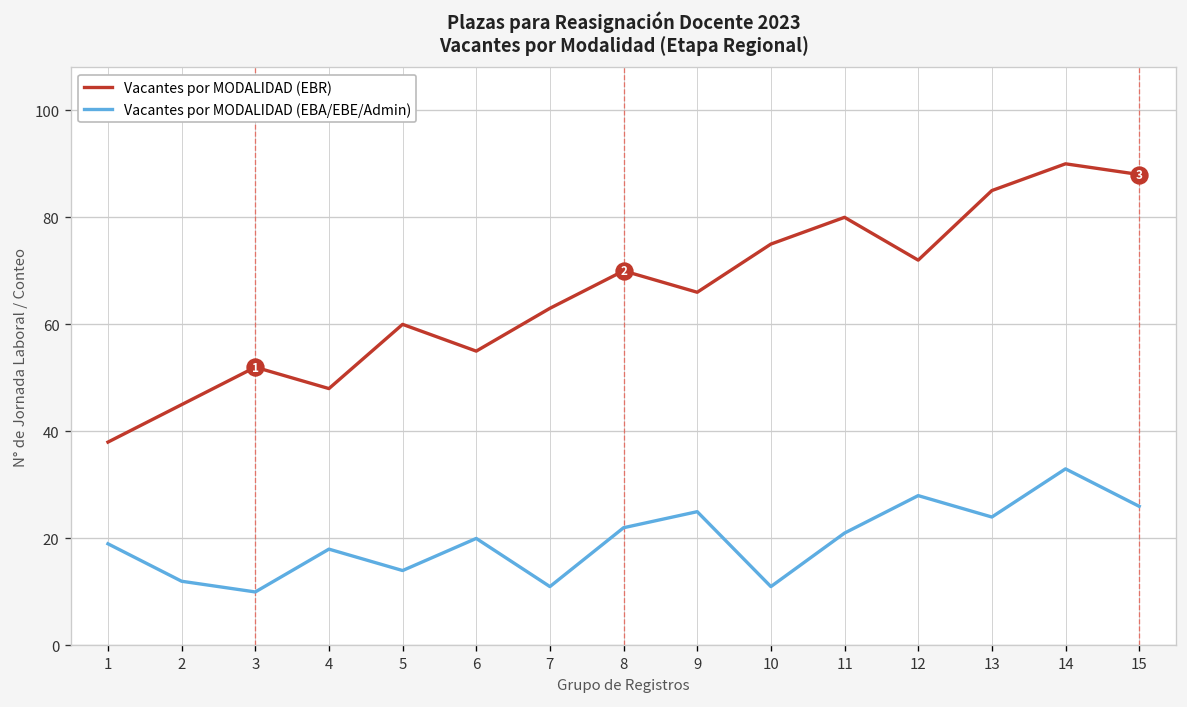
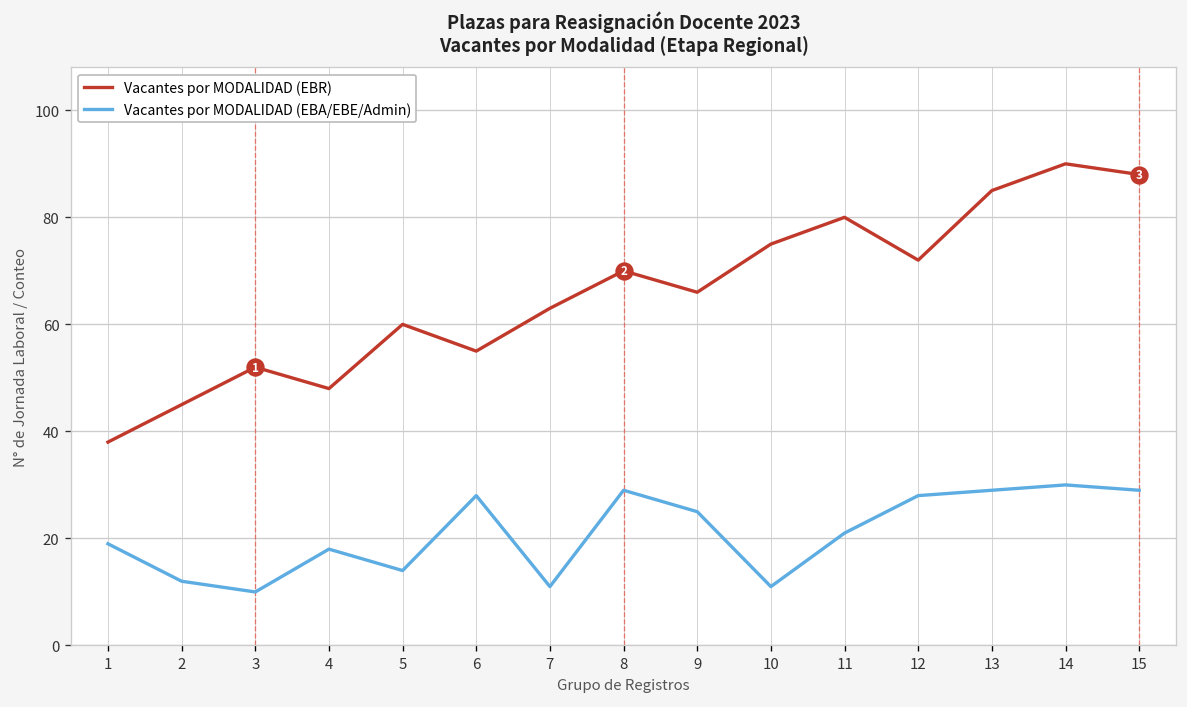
  {
    "Vacantes por MODALIDAD (EBA/EBE/Admin)": {
      "1": 19,
      "2": 12,
      "3": 10,
      "4": 18,
      "5": 14,
-     "6": 20,
+     "6": 28,
      "7": 11,
-     "8": 22,
+     "8": 29,
      "9": 25,
      "10": 11,
      "11": 21,
      "12": 28,
-     "13": 24,
-     "14": 33,
-     "15": 26
+     "13": 29,
+     "14": 30,
+     "15": 29
    }
  }
